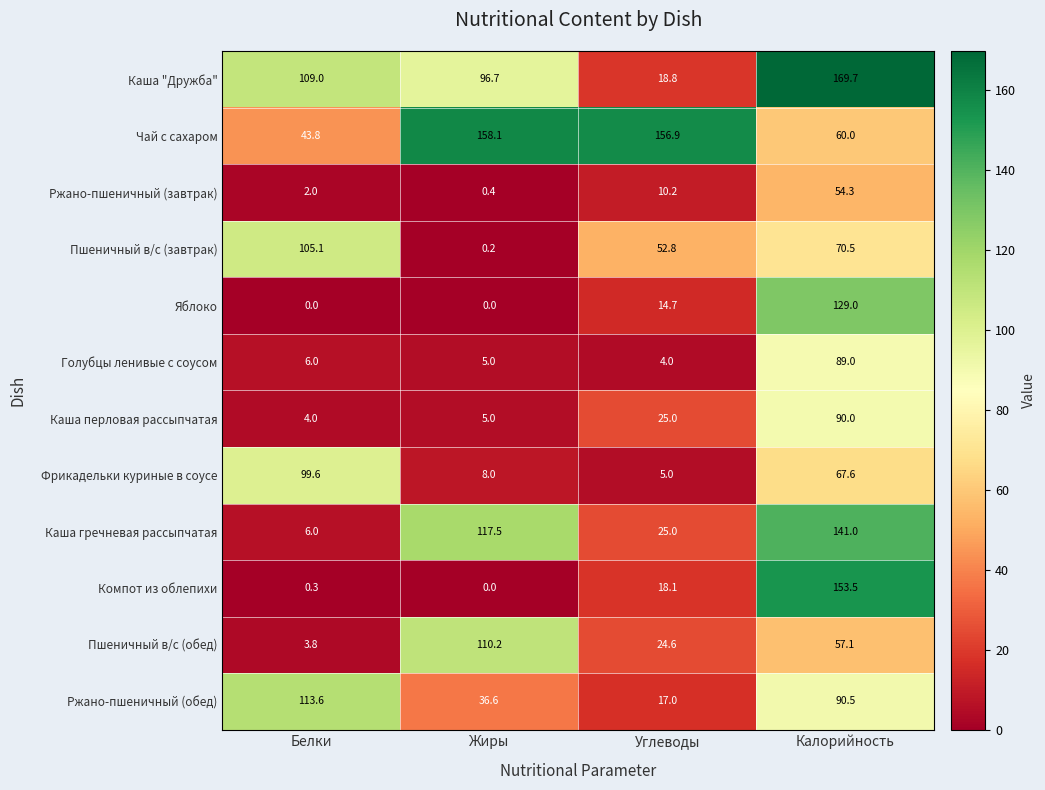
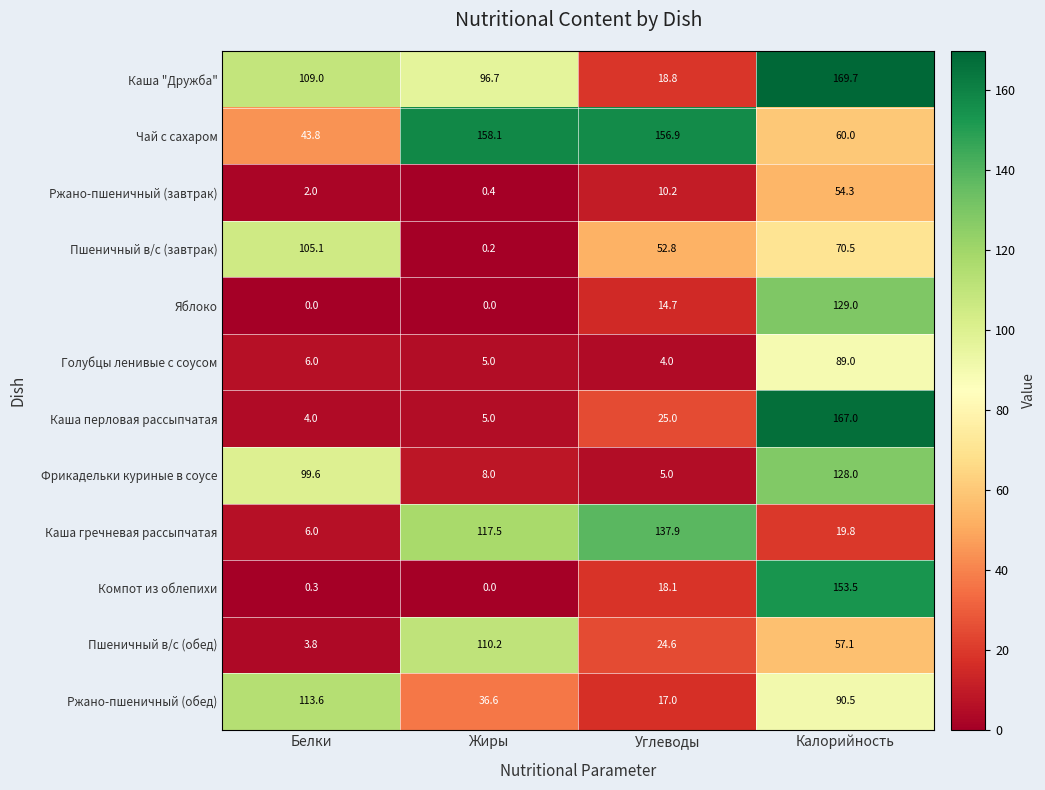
  {
    "Каша \"Дружба\"": {
      "Белки": 109.0,
      "Жиры": 96.7,
      "Углеводы": 18.8,
      "Калорийность": 169.7
    },
    "Чай с сахаром": {
      "Белки": 43.8,
      "Жиры": 158.1,
      "Углеводы": 156.9,
      "Калорийность": 60.0
    },
    "Ржано-пшеничный (завтрак)": {
      "Белки": 2.0,
      "Жиры": 0.4,
      "Углеводы": 10.2,
      "Калорийность": 54.3
    },
    "Пшеничный в/с (завтрак)": {
      "Белки": 105.1,
      "Жиры": 0.2,
      "Углеводы": 52.8,
      "Калорийность": 70.5
    },
    "Яблоко": {
      "Белки": 0.0,
      "Жиры": 0.0,
      "Углеводы": 14.7,
      "Калорийность": 129.0
    },
    "Голубцы ленивые с соусом": {
      "Белки": 6.0,
      "Жиры": 5.0,
      "Углеводы": 4.0,
      "Калорийность": 89.0
    },
    "Каша перловая рассыпчатая": {
      "Белки": 4.0,
      "Жиры": 5.0,
      "Углеводы": 25.0,
-     "Калорийность": 90.0
+     "Калорийность": 167.0
    },
    "Фрикадельки куриные в соусе": {
      "Белки": 99.6,
      "Жиры": 8.0,
      "Углеводы": 5.0,
-     "Калорийность": 67.6
+     "Калорийность": 128.0
    },
    "Каша гречневая рассыпчатая": {
      "Белки": 6.0,
      "Жиры": 117.5,
-     "Углеводы": 25.0,
-     "Калорийность": 141.0
+     "Углеводы": 137.9,
+     "Калорийность": 19.8
    },
    "Компот из облепихи": {
      "Белки": 0.3,
      "Жиры": 0.0,
      "Углеводы": 18.1,
      "Калорийность": 153.5
    },
    "Пшеничный в/с (обед)": {
      "Белки": 3.8,
      "Жиры": 110.2,
      "Углеводы": 24.6,
      "Калорийность": 57.1
    },
    "Ржано-пшеничный (обед)": {
      "Белки": 113.6,
      "Жиры": 36.6,
      "Углеводы": 17.0,
      "Калорийность": 90.5
    }
  }
